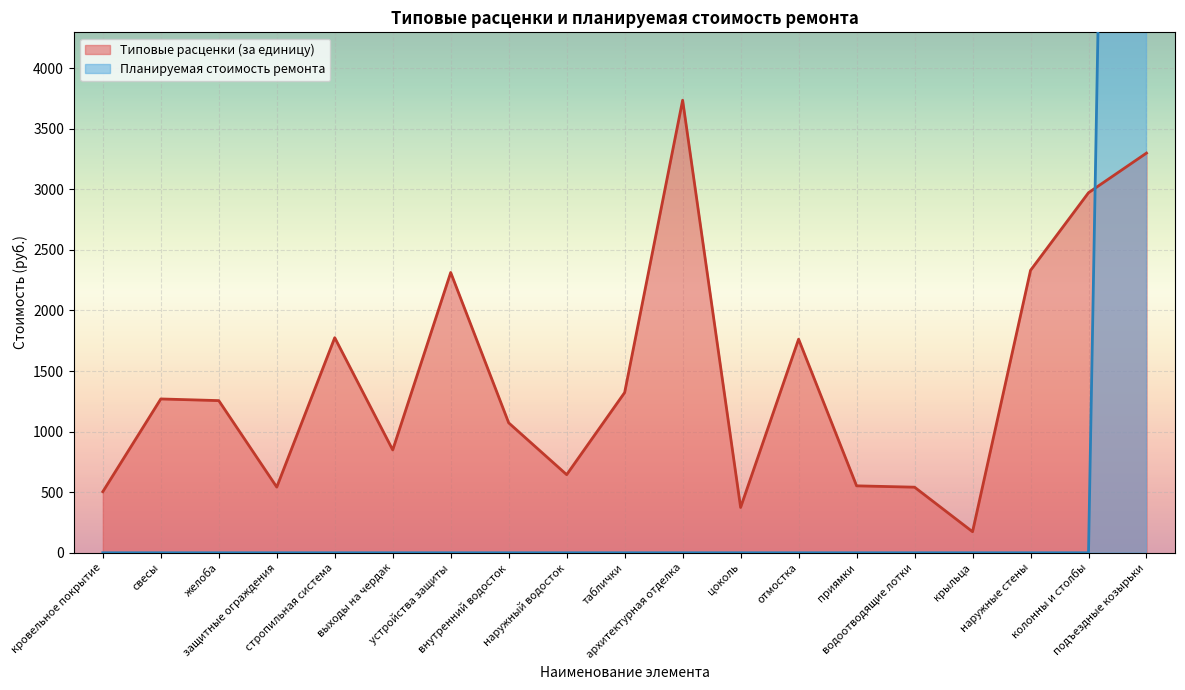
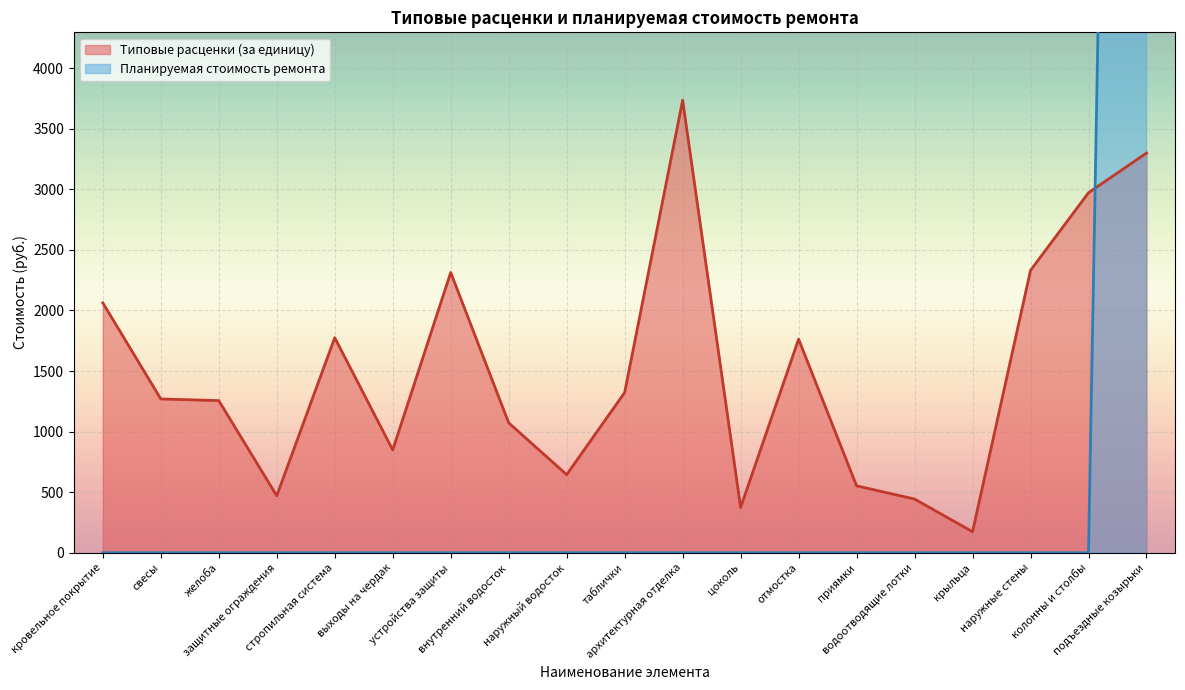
  {
    "Типовые расценки (за единицу)": {
-     "кровельное покрытие": 500,
+     "кровельное покрытие": 2060,
      "свесы": 1270,
      "желоба": 1260,
-     "защитные ограждения": 540,
+     "защитные ограждения": 470,
      "стропильная система": 1780,
      "выходы на чердак": 850,
      "устройства защиты": 2310,
      "внутренний водосток": 1070,
      "наружный водосток": 640,
      "таблички": 1320,
      "архитектурная отделка": 3740,
      "цоколь": 370,
      "отмостка": 1760,
      "приямки": 550,
-     "водоотводящие лотки": 540,
+     "водоотводящие лотки": 440,
      "крыльца": 170,
      "наружные стены": 2330,
      "колонны и столбы": 2970,
      "подъездные козырьки": 3300
    },
    "Планируемая стоимость ремонта": {
      "кровельное покрытие": 0,
      "свесы": 0,
      "желоба": 0,
      "защитные ограждения": 0,
      "стропильная система": 0,
      "выходы на чердак": 0,
      "устройства защиты": 0,
      "внутренний водосток": 0,
      "наружный водосток": 0,
      "таблички": 0,
      "архитектурная отделка": 0,
      "цоколь": 0,
      "отмостка": 0,
      "приямки": 0,
      "водоотводящие лотки": 0,
      "крыльца": 0,
      "наружные стены": 0,
      "колонны и столбы": 0
    }
  }
